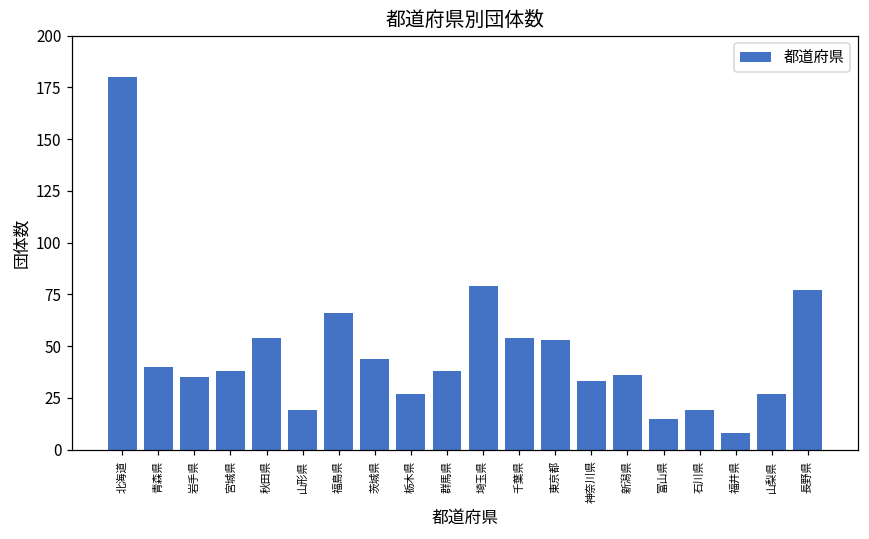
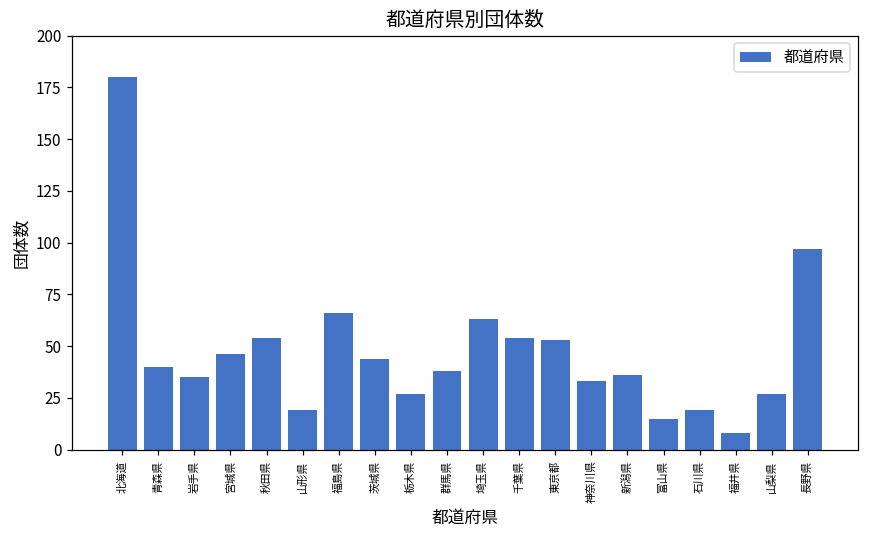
  {
    "北海道": 180,
    "青森県": 40,
    "岩手県": 35,
-   "宮城県": 38,
+   "宮城県": 46,
    "秋田県": 54,
    "山形県": 19,
    "福島県": 66,
    "茨城県": 44,
    "栃木県": 27,
    "群馬県": 38,
-   "埼玉県": 79,
+   "埼玉県": 63,
    "千葉県": 54,
    "東京都": 53,
    "神奈川県": 33,
    "新潟県": 36,
    "富山県": 15,
    "石川県": 19,
    "福井県": 8,
    "山梨県": 27,
-   "長野県": 77
+   "長野県": 97
  }
